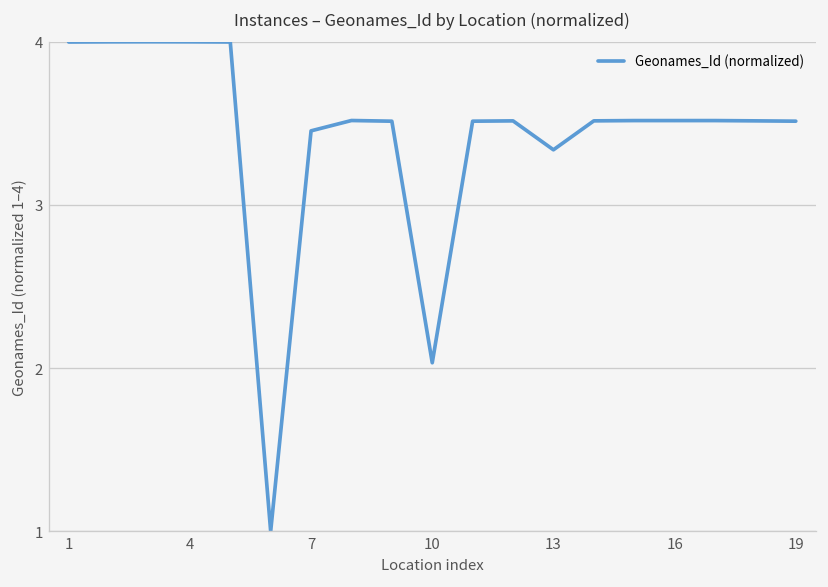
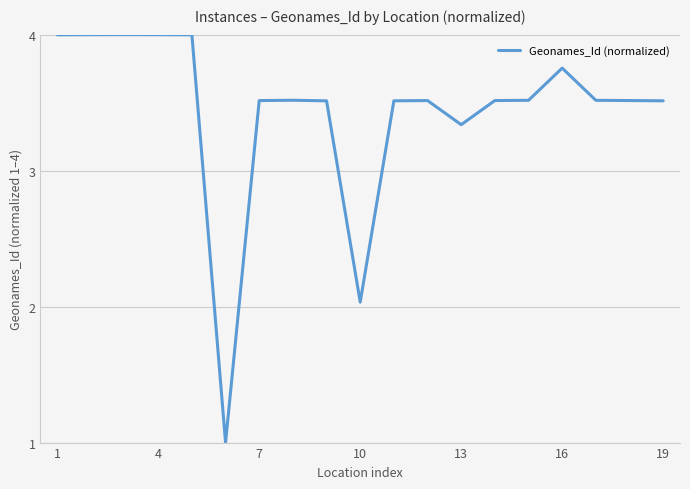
  {
    "1": 4.00,
    "4": 4.00,
-   "7": 3.45,
+   "7": 3.52,
    "10": 2.03,
    "13": 3.34,
-   "16": 3.52,
+   "16": 3.75,
    "19": 3.51
  }
